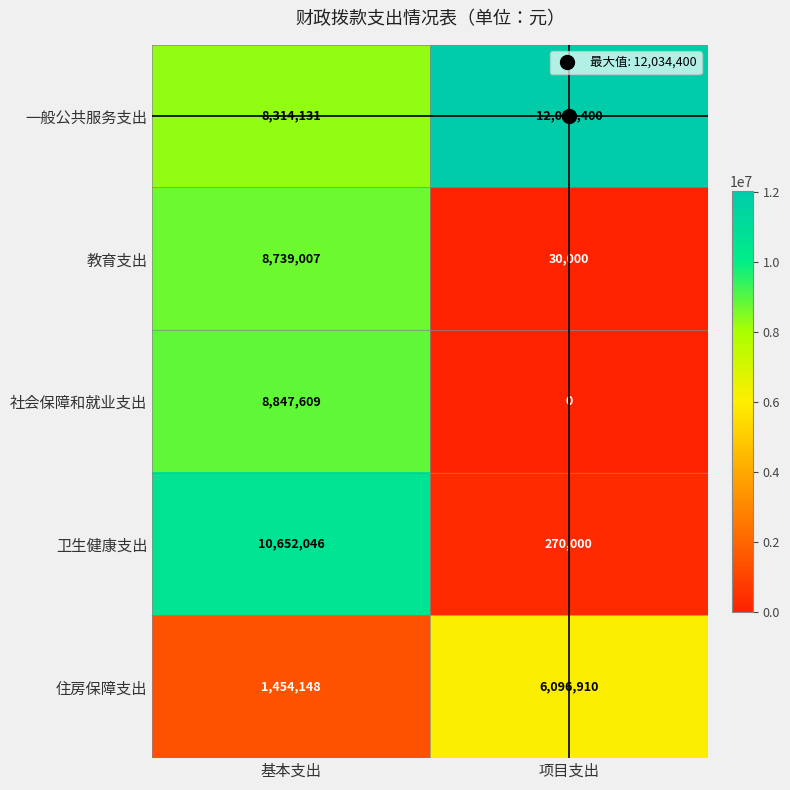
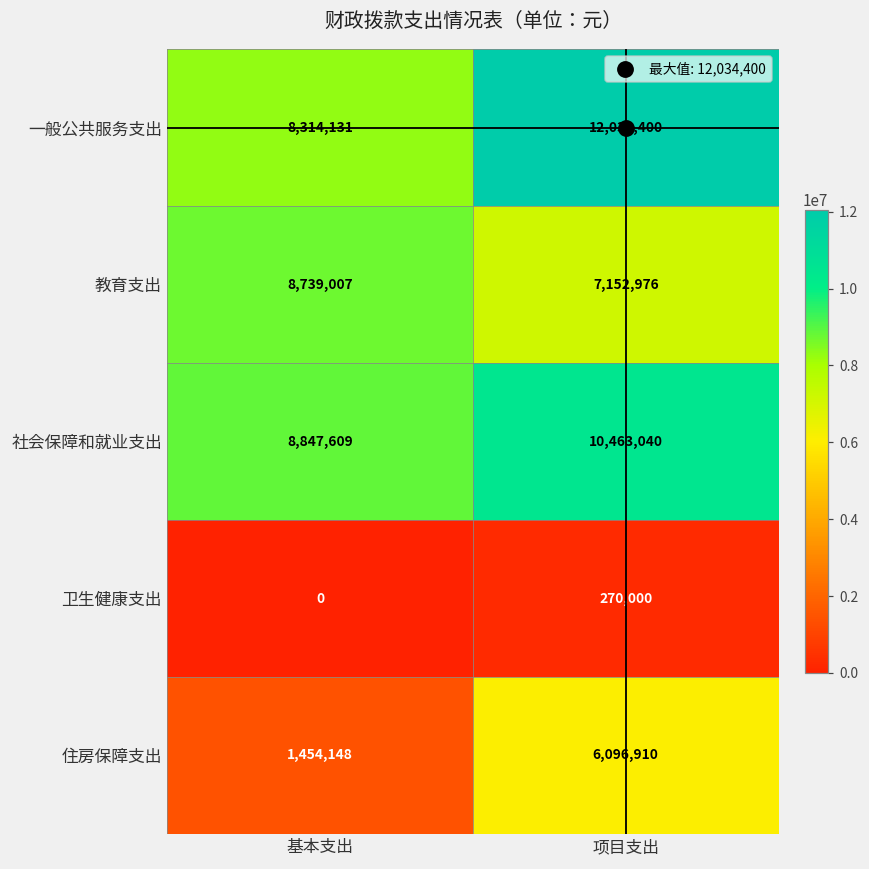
  {
    "一般公共服务支出": {
      "基本支出": "8,314,131"
    },
    "教育支出": {
      "基本支出": "8,739,007",
-     "项目支出": "30,000"
+     "项目支出": "7,152,976"
    },
    "社会保障和就业支出": {
      "基本支出": "8,847,609",
-     "项目支出": "0"
+     "项目支出": "10,463,040"
    },
    "卫生健康支出": {
-     "基本支出": "10,652,046",
+     "基本支出": "0",
      "项目支出": "270,000"
    },
    "住房保障支出": {
      "基本支出": "1,454,148",
      "项目支出": "6,096,910"
    }
  }
